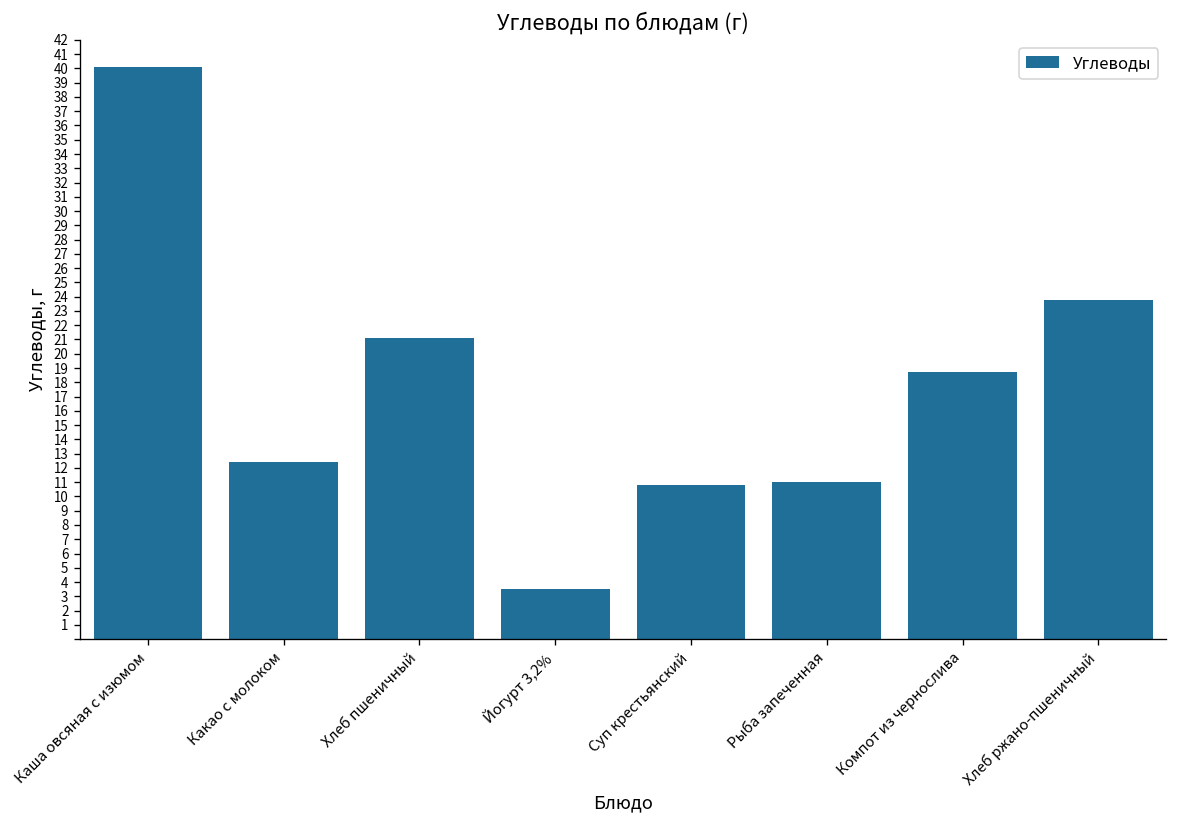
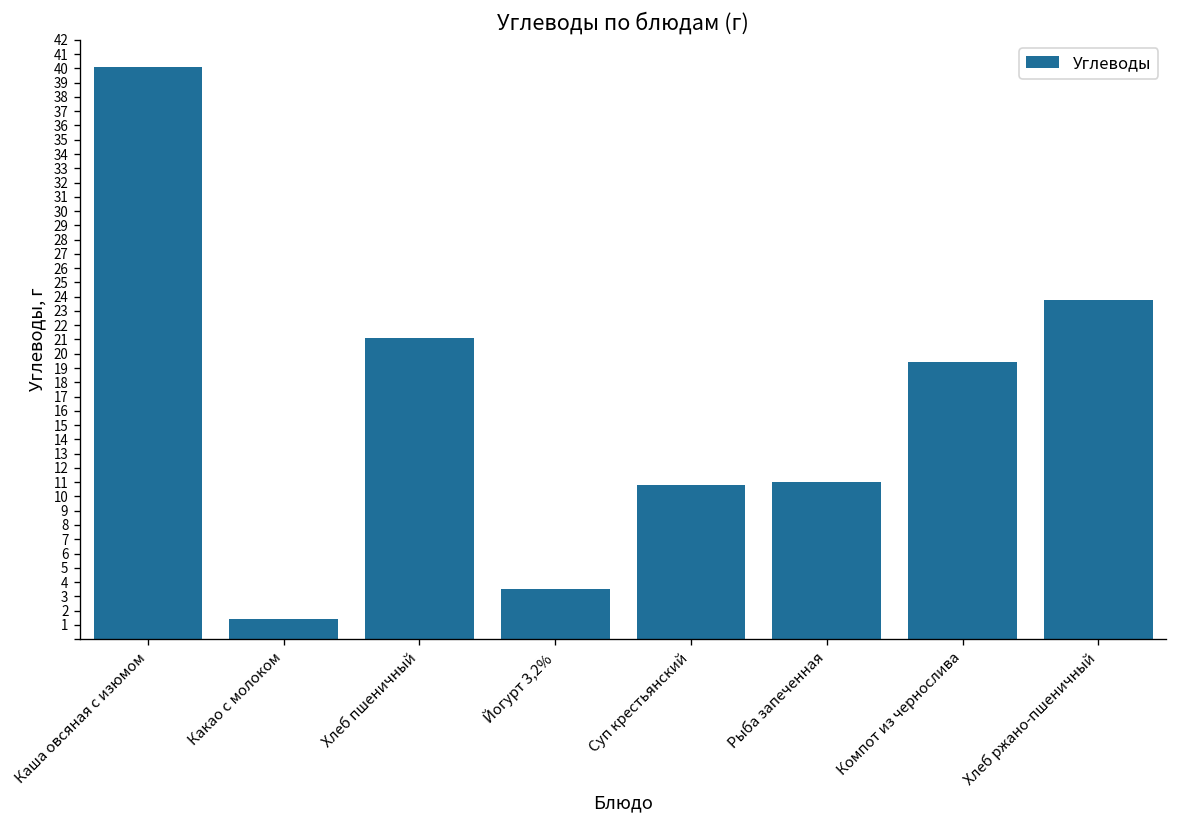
  {
    "Каша овсяная с изюмом": 40.1,
-   "Какао с молоком": 12.4,
+   "Какао с молоком": 1.4,
    "Хлеб пшеничный": 21.1,
    "Йогурт 3,2%": 3.5,
    "Суп крестьянский": 10.8,
    "Рыба запеченная": 11.0,
-   "Компот из чернослива": 18.7,
+   "Компот из чернослива": 19.4,
    "Хлеб ржано-пшеничный": 23.8
  }
